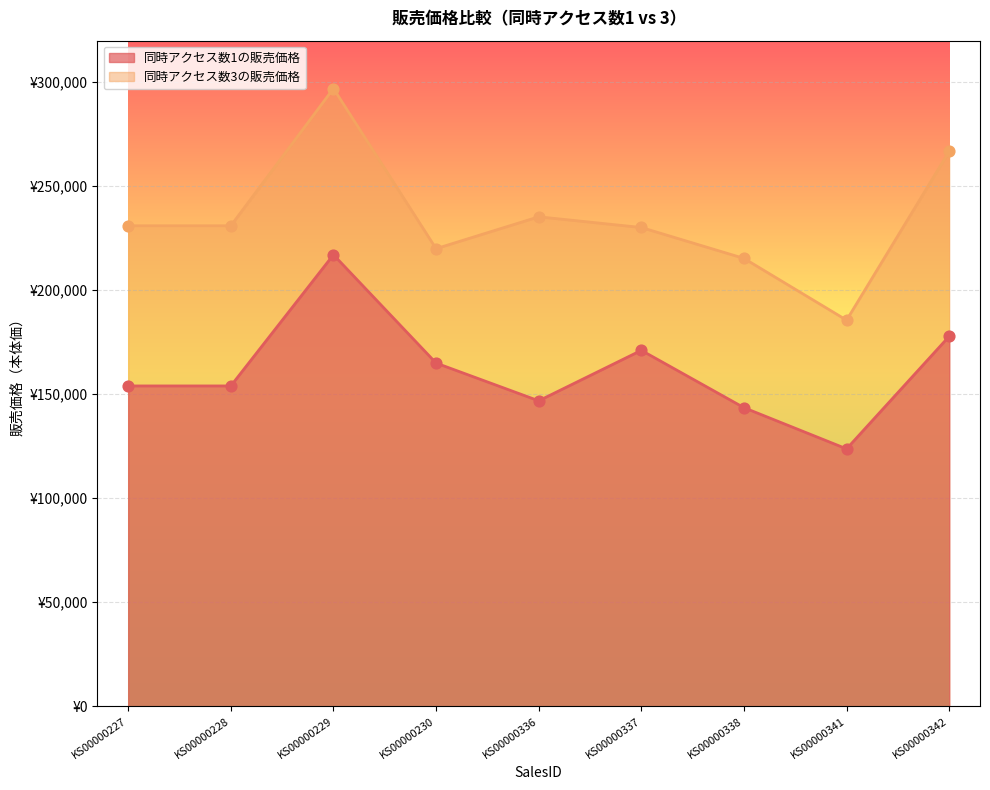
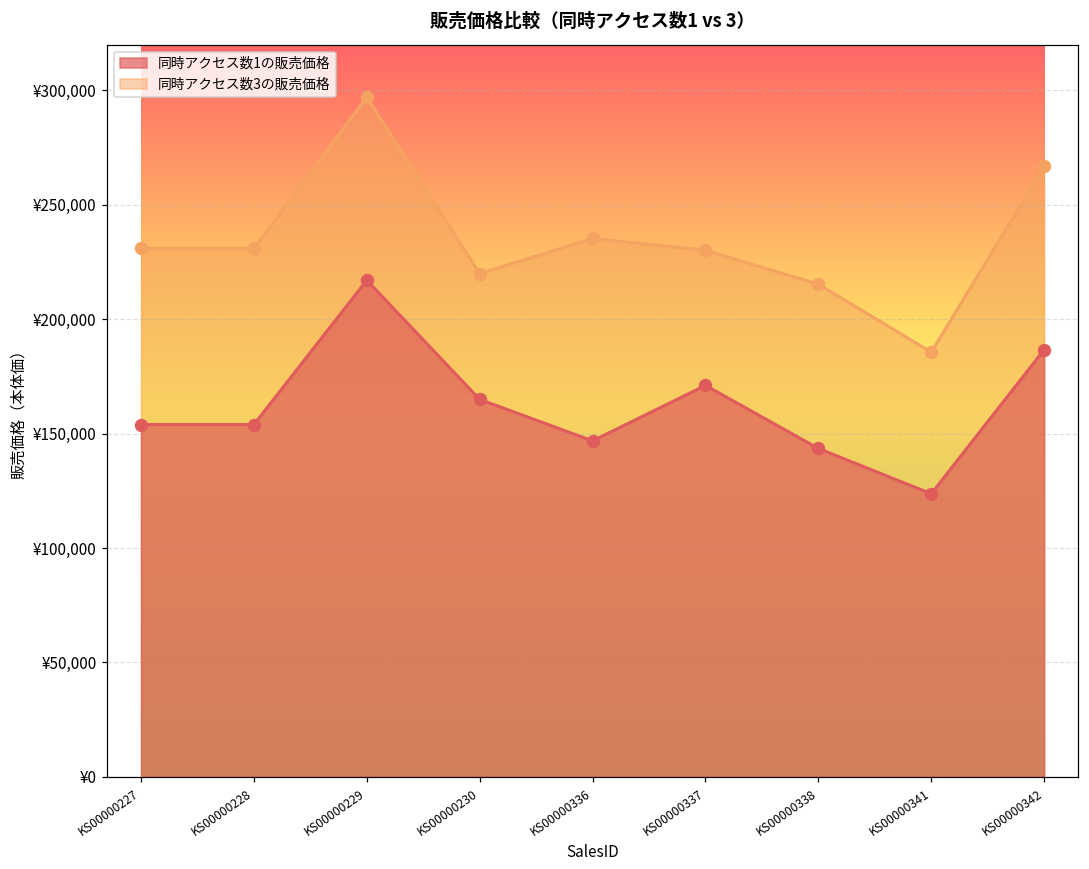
  {
    "同時アクセス数1の販売価格": {
      "KS00000227": "¥154,000",
      "KS00000228": "¥154,000",
      "KS00000229": "¥217,000",
      "KS00000230": "¥165,000",
      "KS00000336": "¥147,000",
      "KS00000337": "¥171,000",
      "KS00000338": "¥144,000",
      "KS00000341": "¥124,000",
-     "KS00000342": "¥178,000"
+     "KS00000342": "¥187,000"
    },
    "同時アクセス数3の販売価格": {
      "KS00000227": "¥231,000",
      "KS00000228": "¥231,000",
      "KS00000229": "¥297,000",
      "KS00000230": "¥220,000",
      "KS00000336": "¥235,000",
      "KS00000337": "¥230,000",
      "KS00000338": "¥215,000",
      "KS00000341": "¥186,000",
      "KS00000342": "¥267,000"
    }
  }
